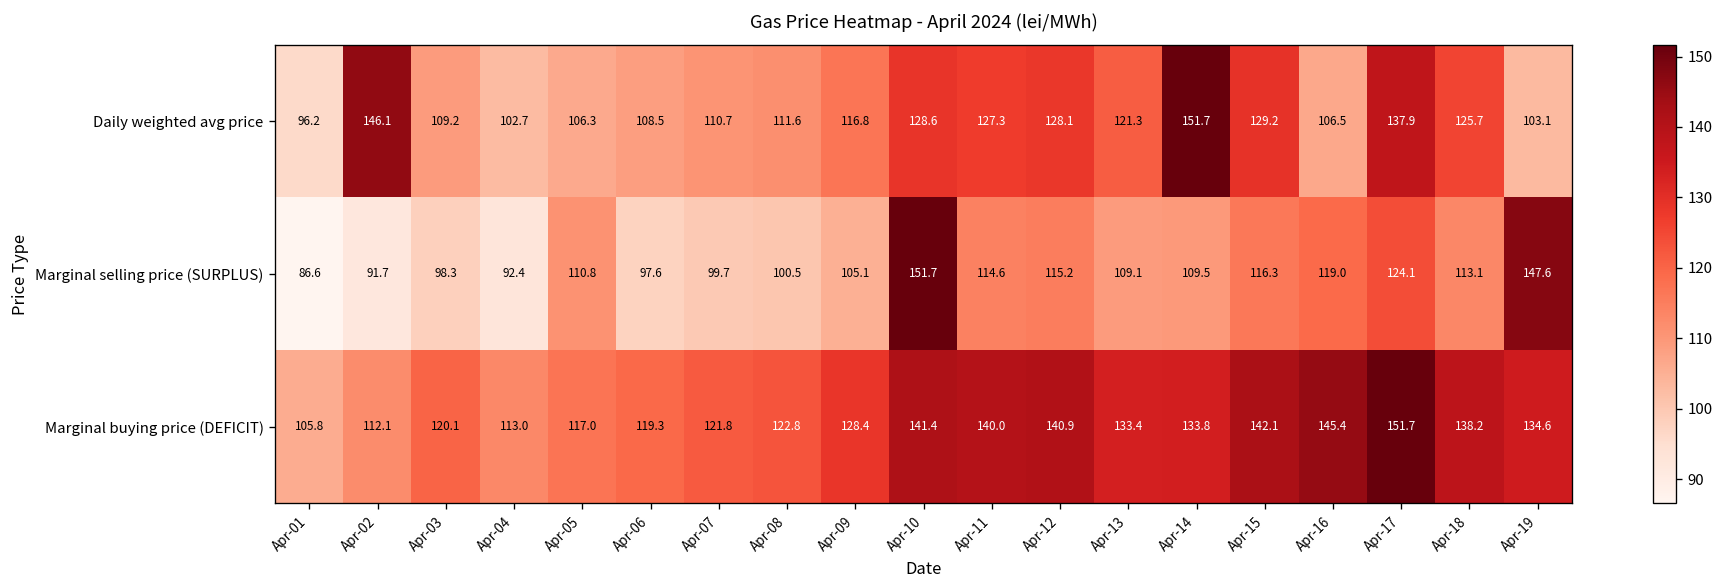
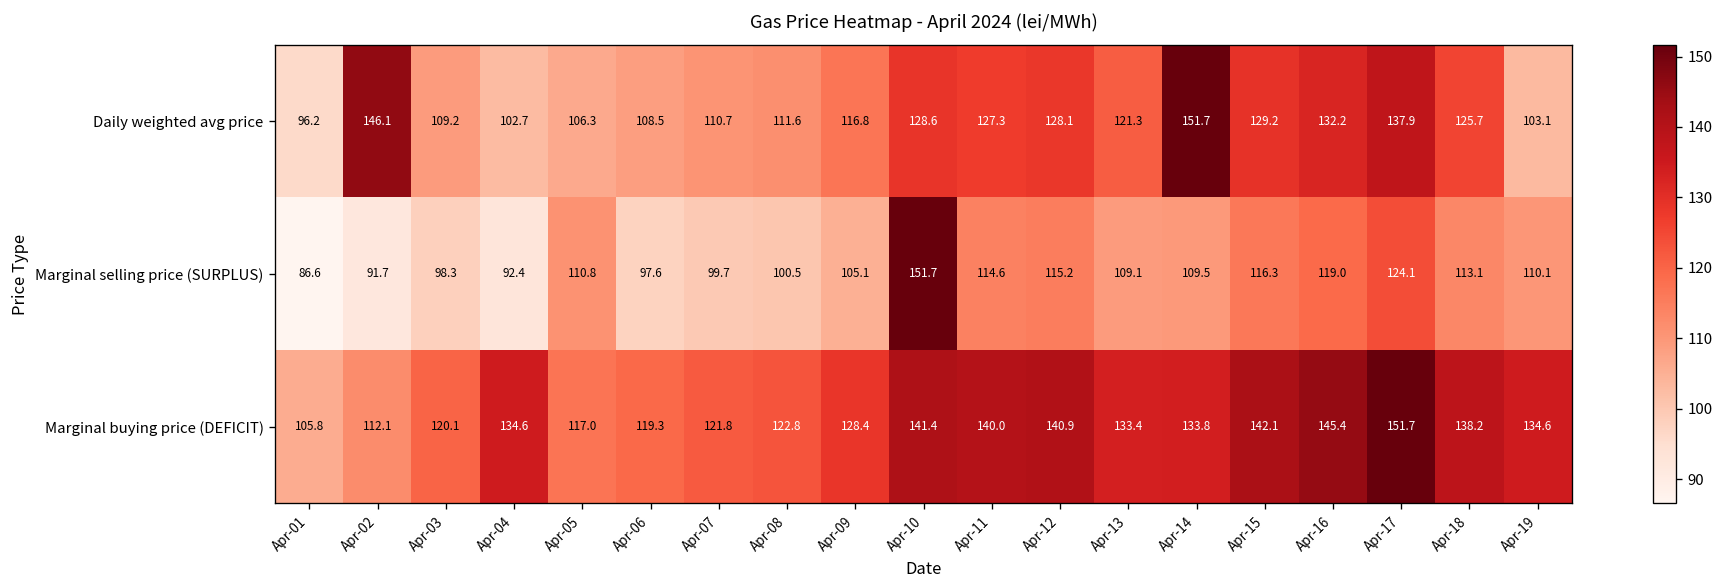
  {
    "Daily weighted avg price": {
      "Apr-01": 96.2,
      "Apr-02": 146.1,
      "Apr-03": 109.2,
      "Apr-04": 102.7,
      "Apr-05": 106.3,
      "Apr-06": 108.5,
      "Apr-07": 110.7,
      "Apr-08": 111.6,
      "Apr-09": 116.8,
      "Apr-10": 128.6,
      "Apr-11": 127.3,
      "Apr-12": 128.1,
      "Apr-13": 121.3,
      "Apr-14": 151.7,
      "Apr-15": 129.2,
-     "Apr-16": 106.5,
+     "Apr-16": 132.2,
      "Apr-17": 137.9,
      "Apr-18": 125.7,
      "Apr-19": 103.1
    },
    "Marginal selling price (SURPLUS)": {
      "Apr-01": 86.6,
      "Apr-02": 91.7,
      "Apr-03": 98.3,
      "Apr-04": 92.4,
      "Apr-05": 110.8,
      "Apr-06": 97.6,
      "Apr-07": 99.7,
      "Apr-08": 100.5,
      "Apr-09": 105.1,
      "Apr-10": 151.7,
      "Apr-11": 114.6,
      "Apr-12": 115.2,
      "Apr-13": 109.1,
      "Apr-14": 109.5,
      "Apr-15": 116.3,
      "Apr-16": 119.0,
      "Apr-17": 124.1,
      "Apr-18": 113.1,
-     "Apr-19": 147.6
+     "Apr-19": 110.1
    },
    "Marginal buying price (DEFICIT)": {
      "Apr-01": 105.8,
      "Apr-02": 112.1,
      "Apr-03": 120.1,
-     "Apr-04": 113.0,
+     "Apr-04": 134.6,
      "Apr-05": 117.0,
      "Apr-06": 119.3,
      "Apr-07": 121.8,
      "Apr-08": 122.8,
      "Apr-09": 128.4,
      "Apr-10": 141.4,
      "Apr-11": 140.0,
      "Apr-12": 140.9,
      "Apr-13": 133.4,
      "Apr-14": 133.8,
      "Apr-15": 142.1,
      "Apr-16": 145.4,
      "Apr-17": 151.7,
      "Apr-18": 138.2,
      "Apr-19": 134.6
    }
  }
